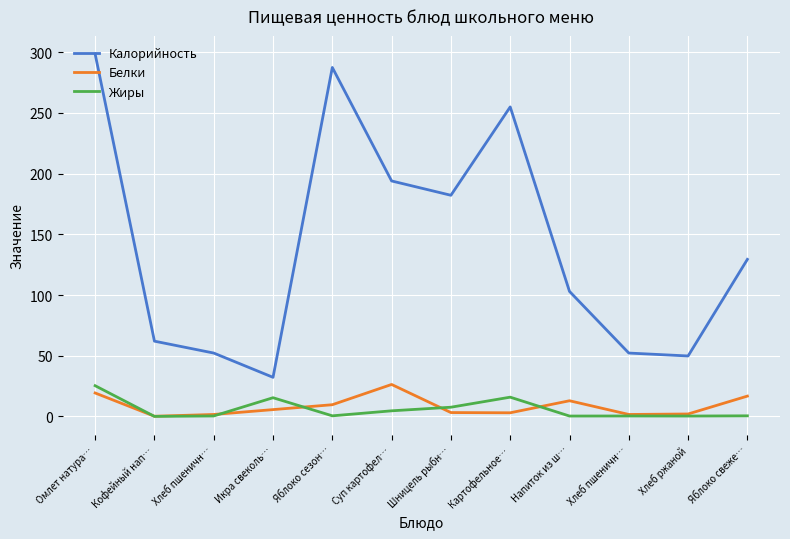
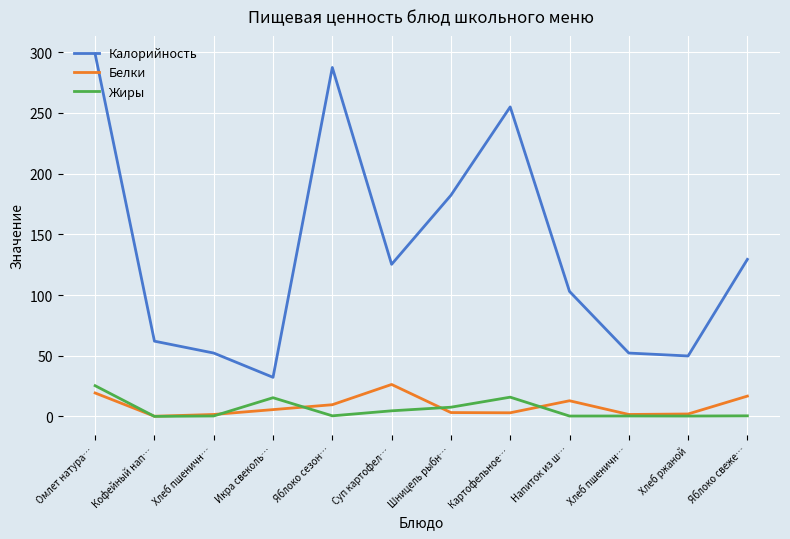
  {
    "Калорийность": {
      "Омлет натура…": 299,
      "Кофейный нап…": 62,
      "Икра свеколь…": 32,
      "Яблоко сезон…": 288,
-     "Суп картофел…": 194,
+     "Суп картофел…": 125,
      "Шницель рыбн…": 182,
      "Картофельное…": 255,
      "Напиток из ш…": 103,
      "Хлеб ржаной": 50,
      "Яблоко свеже…": 129
    },
    "Белки": {
      "Омлет натура…": 19,
      "Икра свеколь…": 6,
      "Яблоко сезон…": 10,
      "Суп картофел…": 26,
      "Шницель рыбн…": 3,
      "Картофельное…": 3,
      "Напиток из ш…": 13,
      "Яблоко свеже…": 17
    },
    "Жиры": {
      "Омлет натура…": 25,
      "Икра свеколь…": 15,
      "Яблоко сезон…": 0,
      "Суп картофел…": 5,
      "Шницель рыбн…": 8,
      "Картофельное…": 16,
      "Напиток из ш…": 0,
      "Яблоко свеже…": 0
    }
  }
